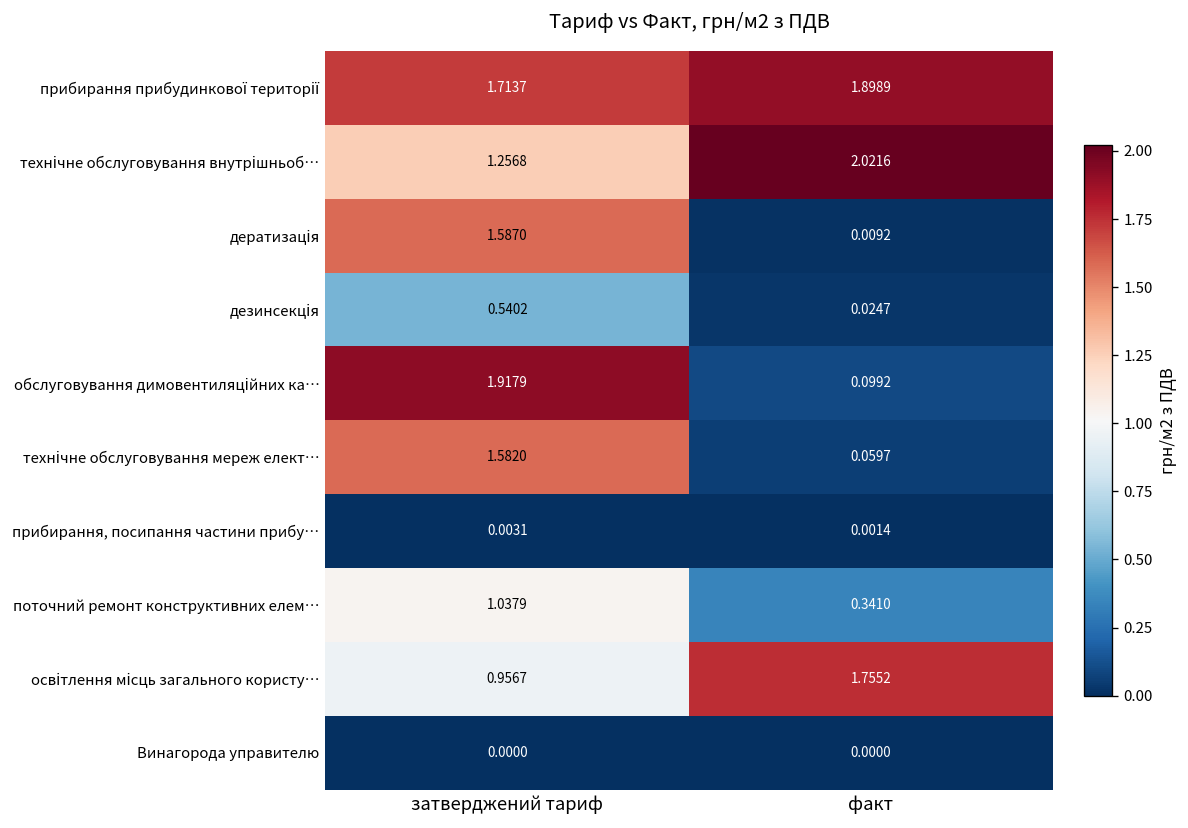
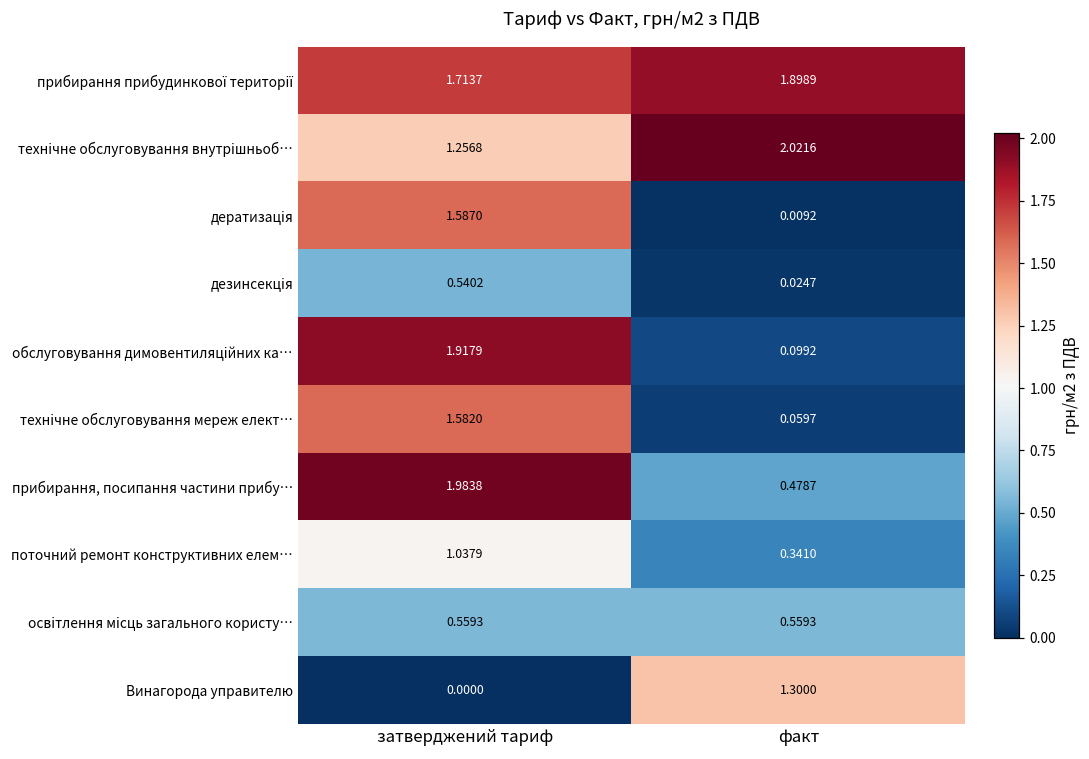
  {
    "прибирання прибудинкової території": {
      "затверджений тариф": 1.7137,
      "факт": 1.8989
    },
    "технічне обслуговування внутрішньоб…": {
      "затверджений тариф": 1.2568,
      "факт": 2.0216
    },
    "дератизація": {
      "затверджений тариф": 1.5870,
      "факт": 0.0092
    },
    "дезинсекція": {
      "затверджений тариф": 0.5402,
      "факт": 0.0247
    },
    "обслуговування димовентиляційних ка…": {
      "затверджений тариф": 1.9179,
      "факт": 0.0992
    },
    "технічне обслуговування мереж елект…": {
      "затверджений тариф": 1.5820,
      "факт": 0.0597
    },
    "прибирання, посипання частини прибу…": {
-     "затверджений тариф": 0.0031,
-     "факт": 0.0014
+     "затверджений тариф": 1.9838,
+     "факт": 0.4787
    },
    "поточний ремонт конструктивних елем…": {
      "затверджений тариф": 1.0379,
      "факт": 0.3410
    },
    "освітлення місць загального користу…": {
-     "затверджений тариф": 0.9567,
-     "факт": 1.7552
+     "затверджений тариф": 0.5593,
+     "факт": 0.5593
    },
    "Винагорода управителю": {
      "затверджений тариф": 0.0000,
-     "факт": 0.0000
+     "факт": 1.3000
    }
  }
